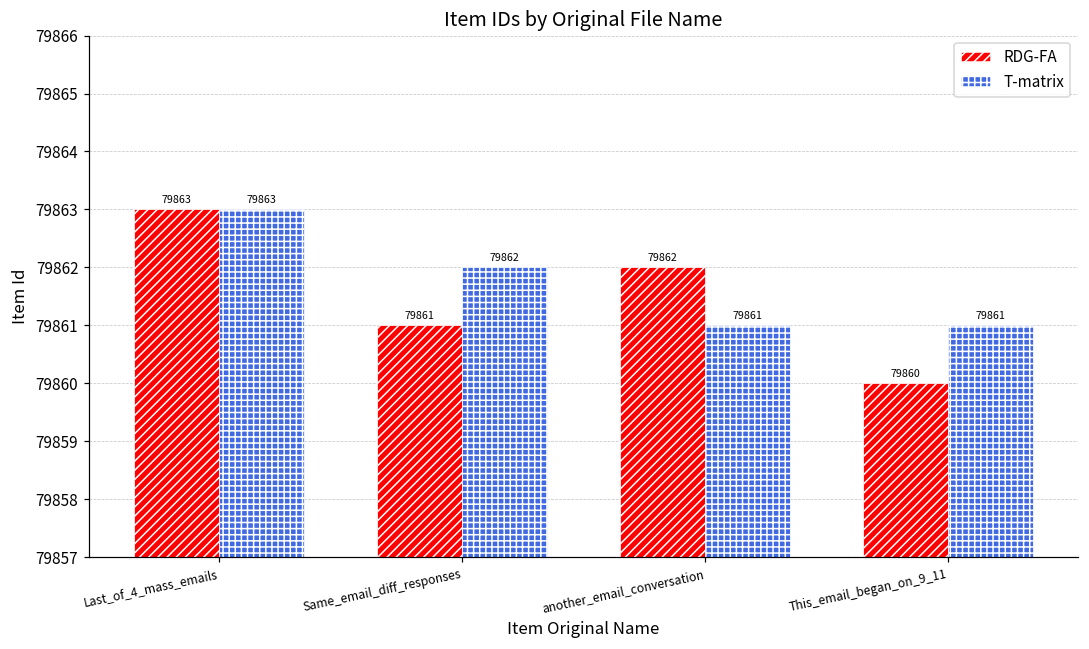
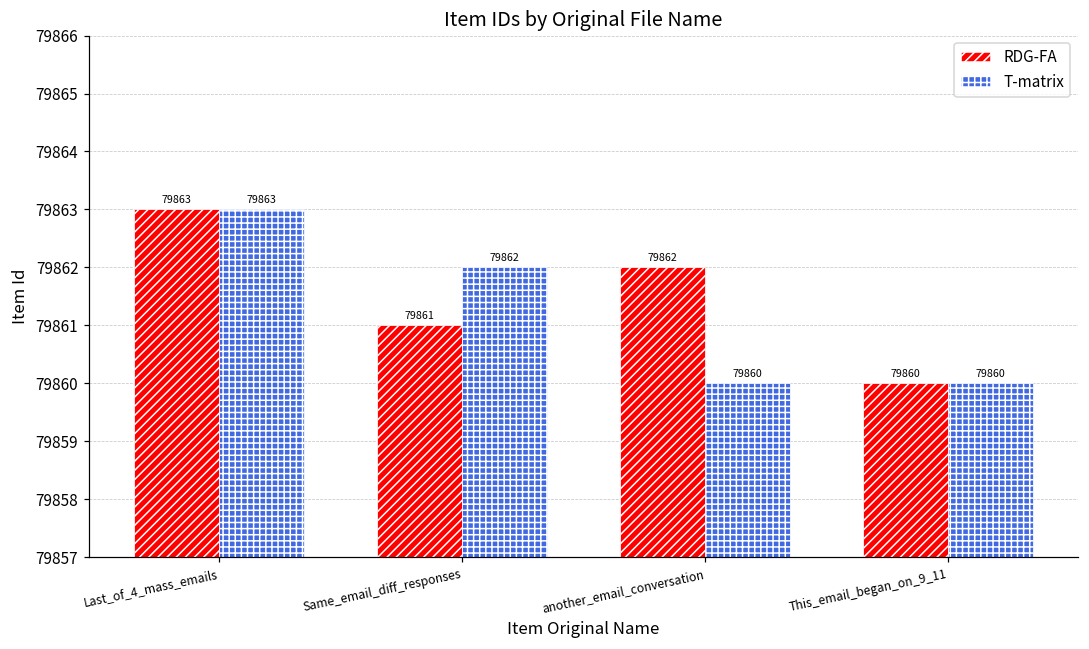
  {
    "RDG-FA": {
      "Last_of_4_mass_emails": 79863,
      "Same_email_diff_responses": 79861,
      "another_email_conversation": 79862,
      "This_email_began_on_9_11": 79860
    },
    "T-matrix": {
      "Last_of_4_mass_emails": 79863,
      "Same_email_diff_responses": 79862,
-     "another_email_conversation": 79861,
-     "This_email_began_on_9_11": 79861
+     "another_email_conversation": 79860,
+     "This_email_began_on_9_11": 79860
    }
  }
